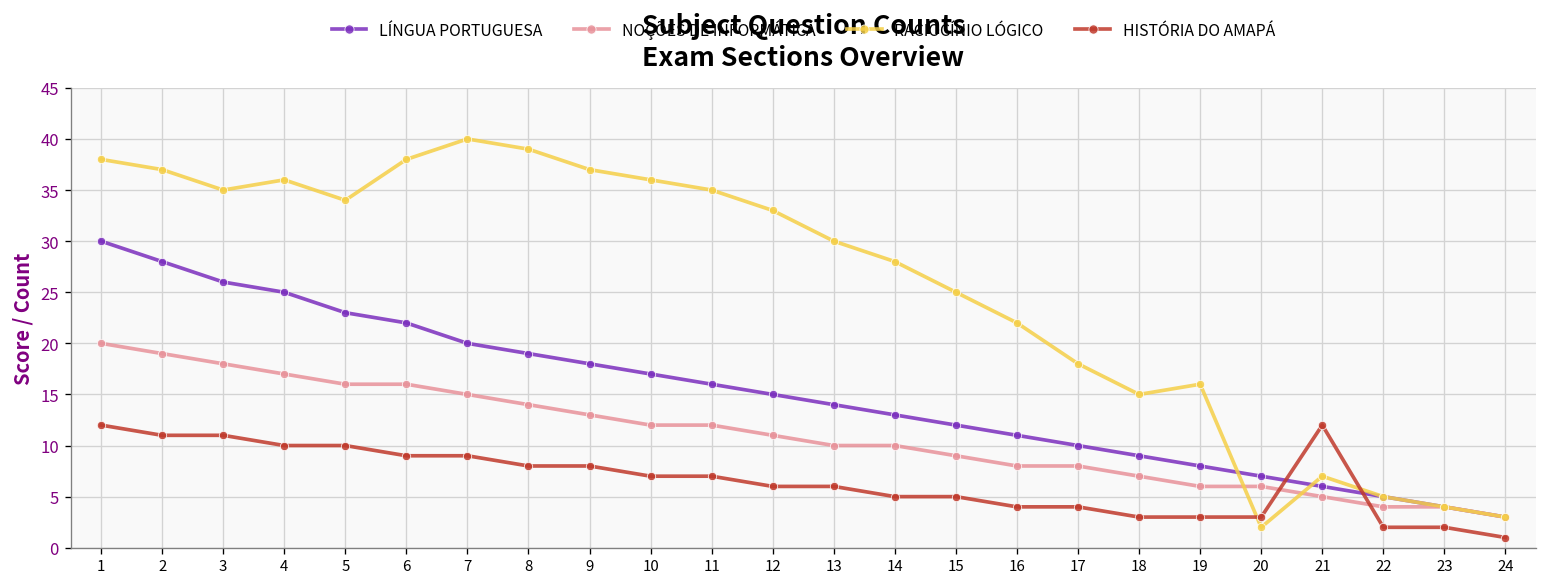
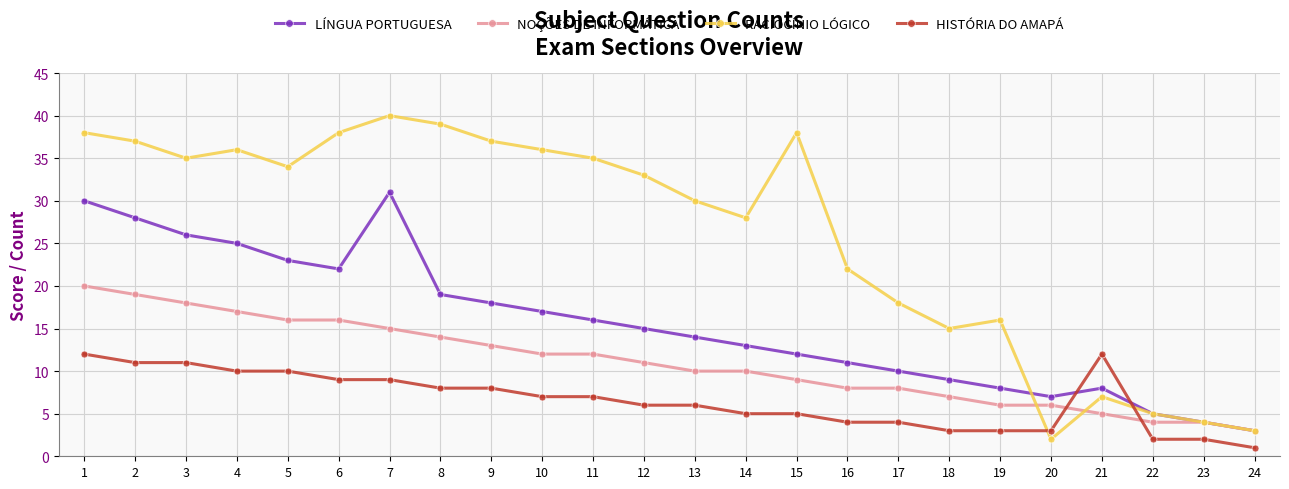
  {
    "LÍNGUA PORTUGUESA": {
      "1": 30,
      "2": 28,
      "3": 26,
      "4": 25,
      "5": 23,
      "6": 22,
-     "7": 20,
+     "7": 31,
      "8": 19,
      "9": 18,
      "10": 17,
      "11": 16,
      "12": 15,
      "13": 14,
      "14": 13,
      "15": 12,
      "16": 11,
      "17": 10,
      "18": 9,
      "19": 8,
      "20": 7,
-     "21": 6
+     "21": 8
    },
    "NOÇÕES DE INFORMÁTICA": {
      "1": 20,
      "2": 19,
      "3": 18,
      "4": 17,
      "5": 16,
      "6": 16,
      "7": 15,
      "8": 14,
      "9": 13,
      "10": 12,
      "11": 12,
      "12": 11,
      "13": 10,
      "14": 10,
      "15": 9,
      "16": 8,
      "17": 8,
      "18": 7,
      "19": 6,
      "20": 6,
      "21": 5,
      "22": 4
    },
    "RACIOCÍNIO LÓGICO": {
      "1": 38,
      "2": 37,
      "3": 35,
      "4": 36,
      "5": 34,
      "6": 38,
      "7": 40,
      "8": 39,
      "9": 37,
      "10": 36,
      "11": 35,
      "12": 33,
      "13": 30,
      "14": 28,
-     "15": 25,
+     "15": 38,
      "16": 22,
      "17": 18,
      "18": 15,
      "19": 16,
      "20": 2,
      "21": 7
    },
    "HISTÓRIA DO AMAPÁ": {
      "1": 12,
      "2": 11,
      "3": 11,
      "4": 10,
      "5": 10,
      "6": 9,
      "7": 9,
      "8": 8,
      "9": 8,
      "10": 7,
      "11": 7,
      "12": 6,
      "13": 6,
      "14": 5,
      "15": 5,
      "16": 4,
      "17": 4,
      "18": 3,
      "19": 3,
      "20": 3,
      "21": 12,
      "22": 2,
      "23": 2,
      "24": 1
    }
  }
